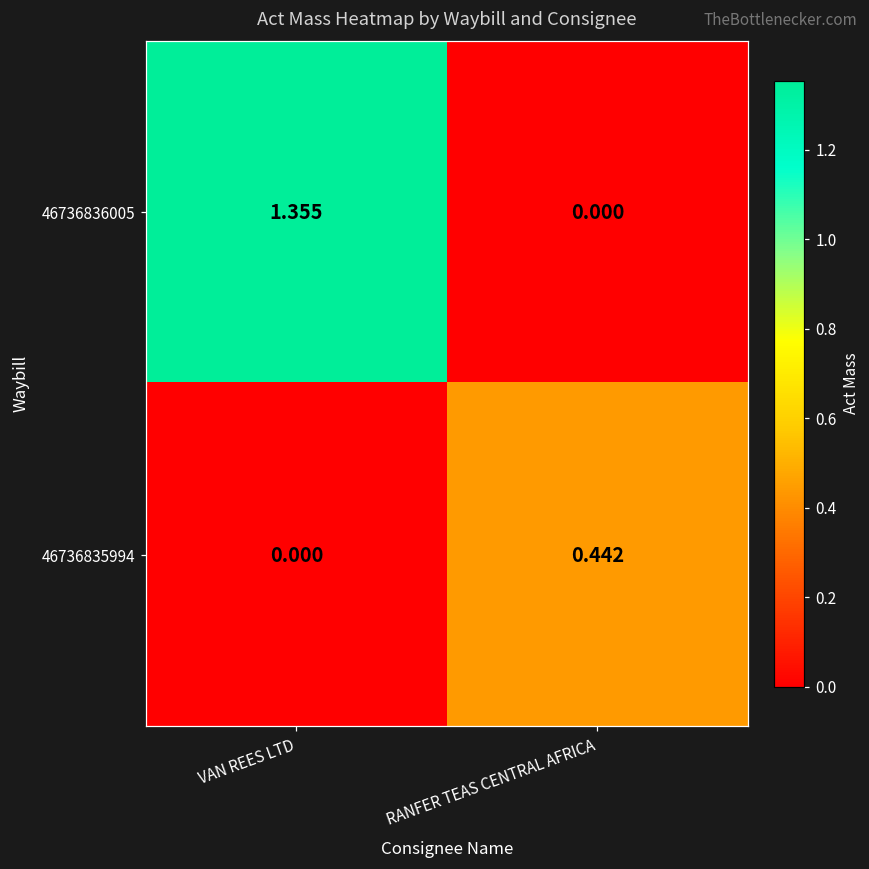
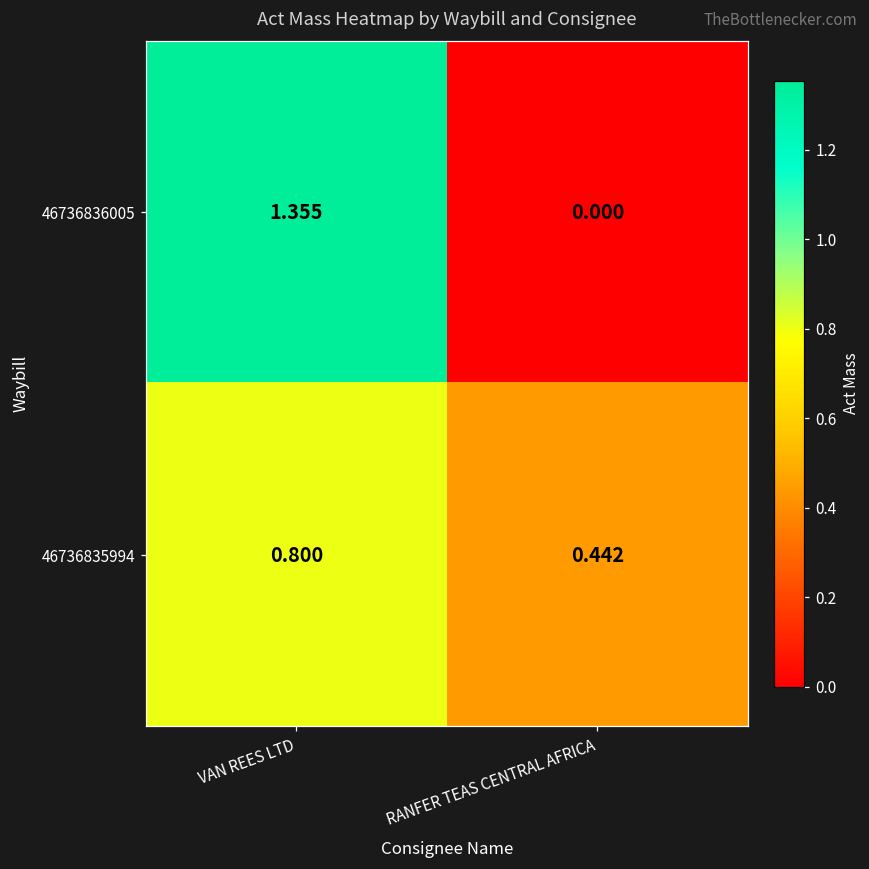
  {
    "46736836005": {
      "VAN REES LTD": 1.355,
      "RANFER TEAS CENTRAL AFRICA": 0.000
    },
    "46736835994": {
-     "VAN REES LTD": 0.000,
+     "VAN REES LTD": 0.800,
      "RANFER TEAS CENTRAL AFRICA": 0.442
    }
  }
